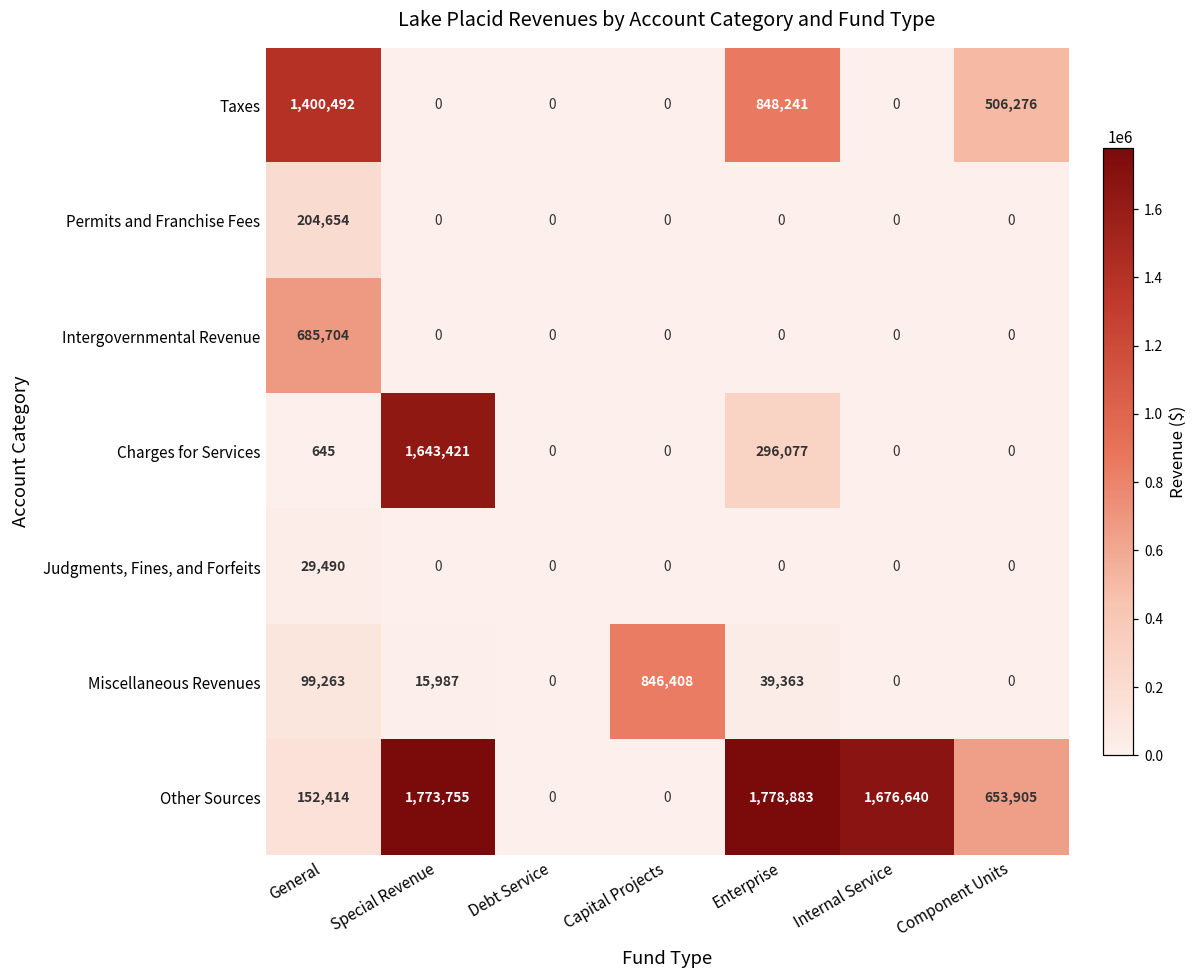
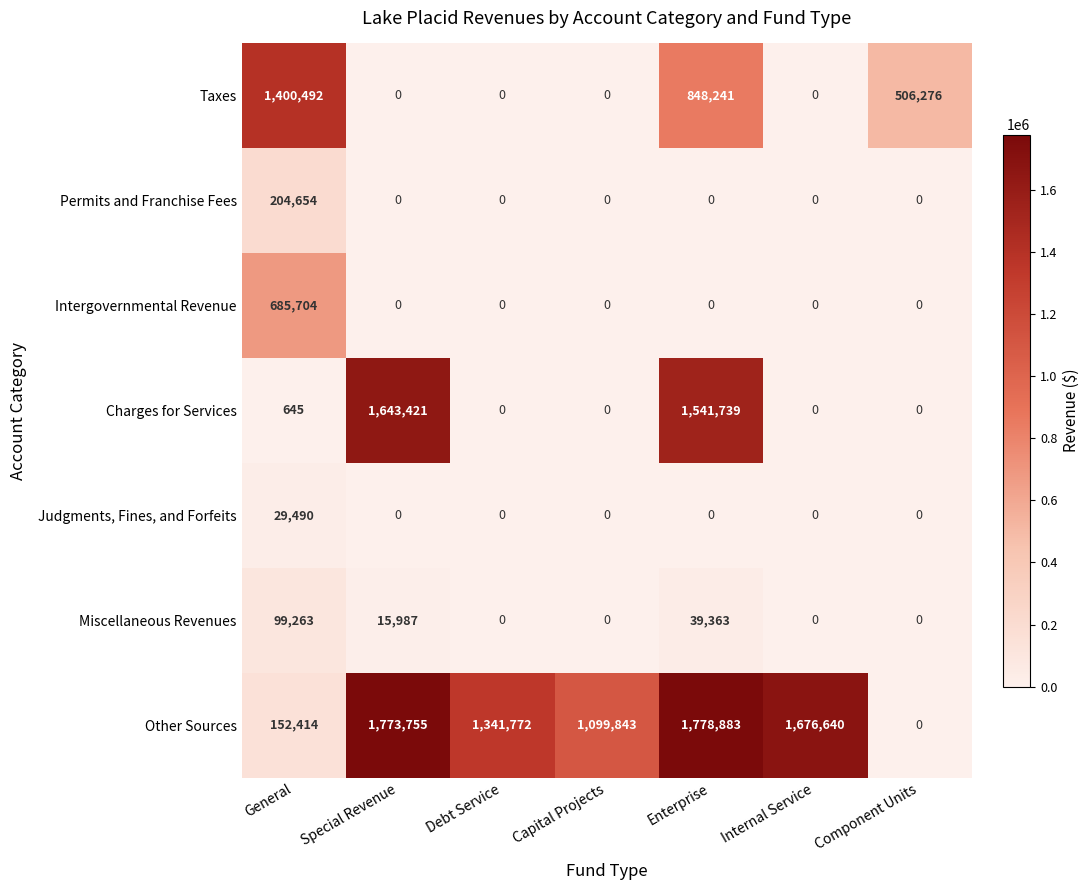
  {
    "Taxes": {
      "General": "1,400,492",
      "Special Revenue": "0",
      "Debt Service": "0",
      "Capital Projects": "0",
      "Enterprise": "848,241",
      "Internal Service": "0",
      "Component Units": "506,276"
    },
    "Permits and Franchise Fees": {
      "General": "204,654",
      "Special Revenue": "0",
      "Debt Service": "0",
      "Capital Projects": "0",
      "Enterprise": "0",
      "Internal Service": "0",
      "Component Units": "0"
    },
    "Intergovernmental Revenue": {
      "General": "685,704",
      "Special Revenue": "0",
      "Debt Service": "0",
      "Capital Projects": "0",
      "Enterprise": "0",
      "Internal Service": "0",
      "Component Units": "0"
    },
    "Charges for Services": {
      "General": "645",
      "Special Revenue": "1,643,421",
      "Debt Service": "0",
      "Capital Projects": "0",
-     "Enterprise": "296,077",
+     "Enterprise": "1,541,739",
      "Internal Service": "0",
      "Component Units": "0"
    },
    "Judgments, Fines, and Forfeits": {
      "General": "29,490",
      "Special Revenue": "0",
      "Debt Service": "0",
      "Capital Projects": "0",
      "Enterprise": "0",
      "Internal Service": "0",
      "Component Units": "0"
    },
    "Miscellaneous Revenues": {
      "General": "99,263",
      "Special Revenue": "15,987",
      "Debt Service": "0",
-     "Capital Projects": "846,408",
+     "Capital Projects": "0",
      "Enterprise": "39,363",
      "Internal Service": "0",
      "Component Units": "0"
    },
    "Other Sources": {
      "General": "152,414",
      "Special Revenue": "1,773,755",
-     "Debt Service": "0",
-     "Capital Projects": "0",
+     "Debt Service": "1,341,772",
+     "Capital Projects": "1,099,843",
      "Enterprise": "1,778,883",
      "Internal Service": "1,676,640",
-     "Component Units": "653,905"
+     "Component Units": "0"
    }
  }
